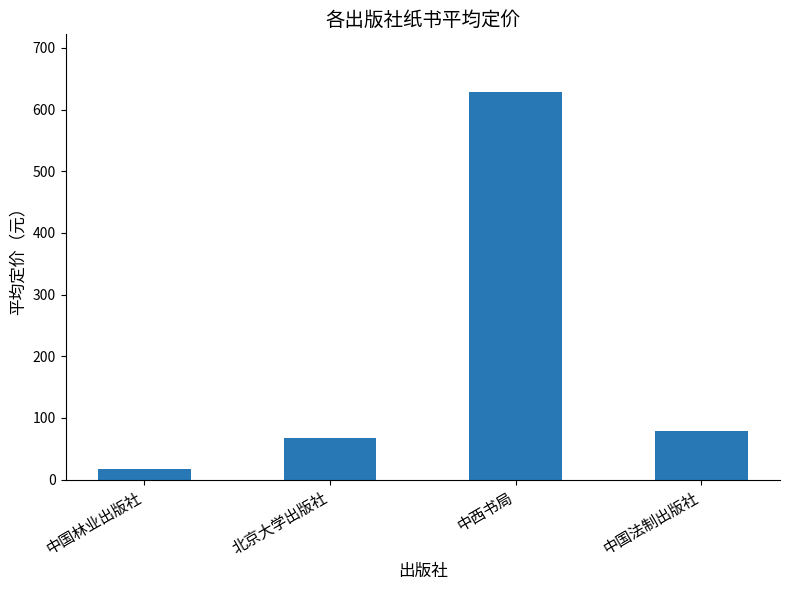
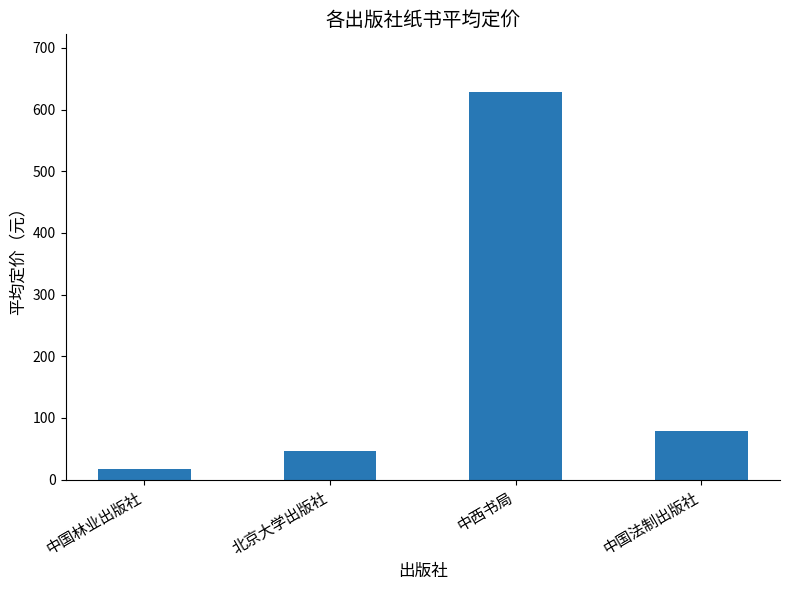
  {
    "中国林业出版社": 20,
-   "北京大学出版社": 70,
+   "北京大学出版社": 50,
    "中西书局": 630,
    "中国法制出版社": 80
  }
